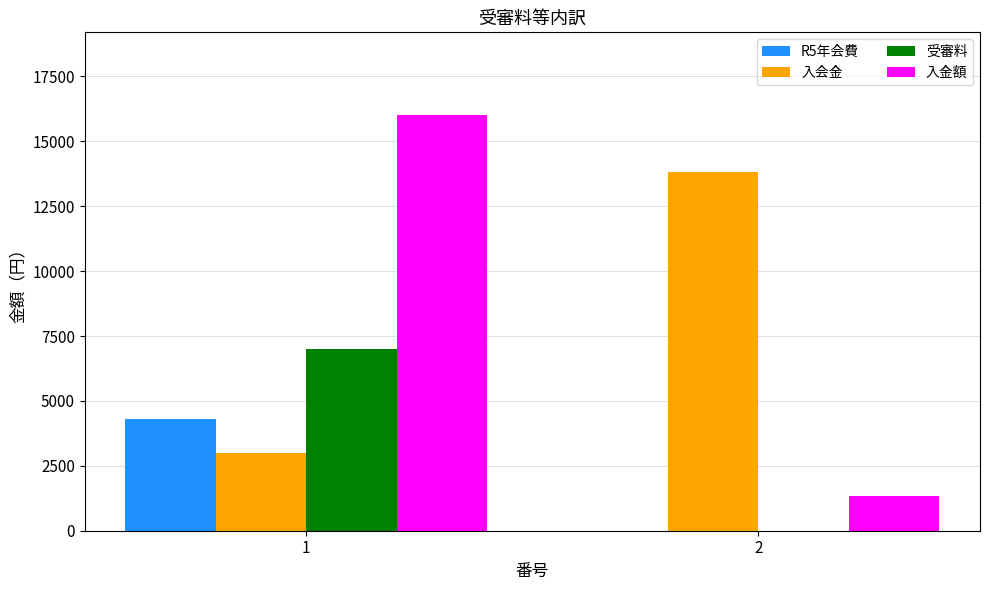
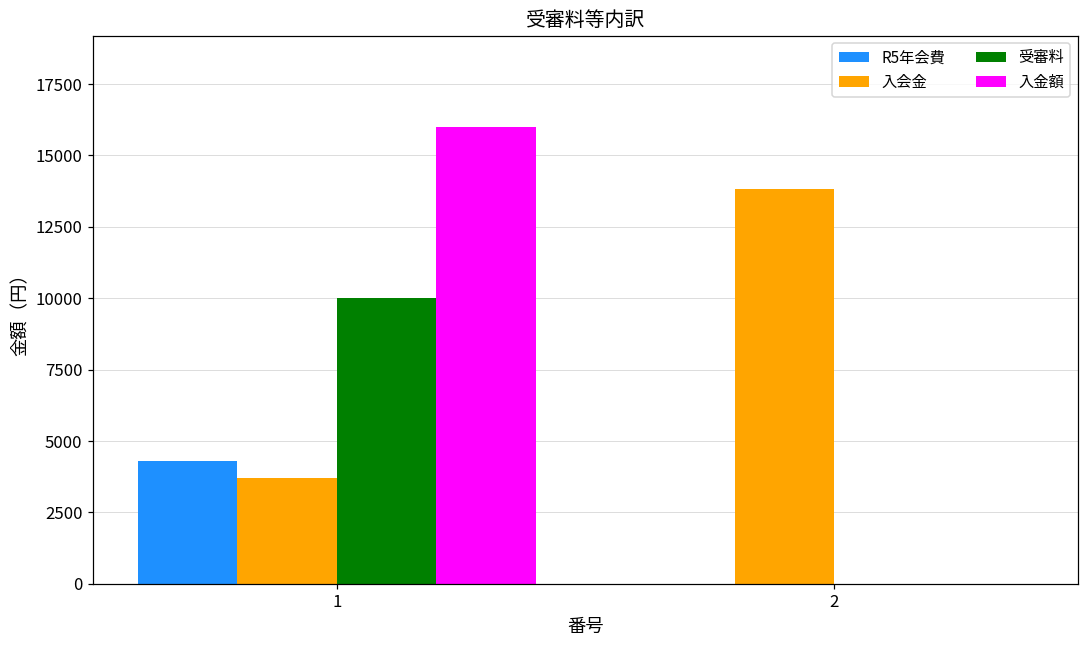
  {
    "R5年会費": {
      "1": 4300,
      "2": 0
    },
    "入会金": {
-     "1": 3000,
+     "1": 3700,
      "2": 13800
    },
    "受審料": {
-     "1": 7000,
+     "1": 10000,
      "2": 0
    },
    "入金額": {
      "1": 16000,
-     "2": 1300
+     "2": 0
    }
  }
